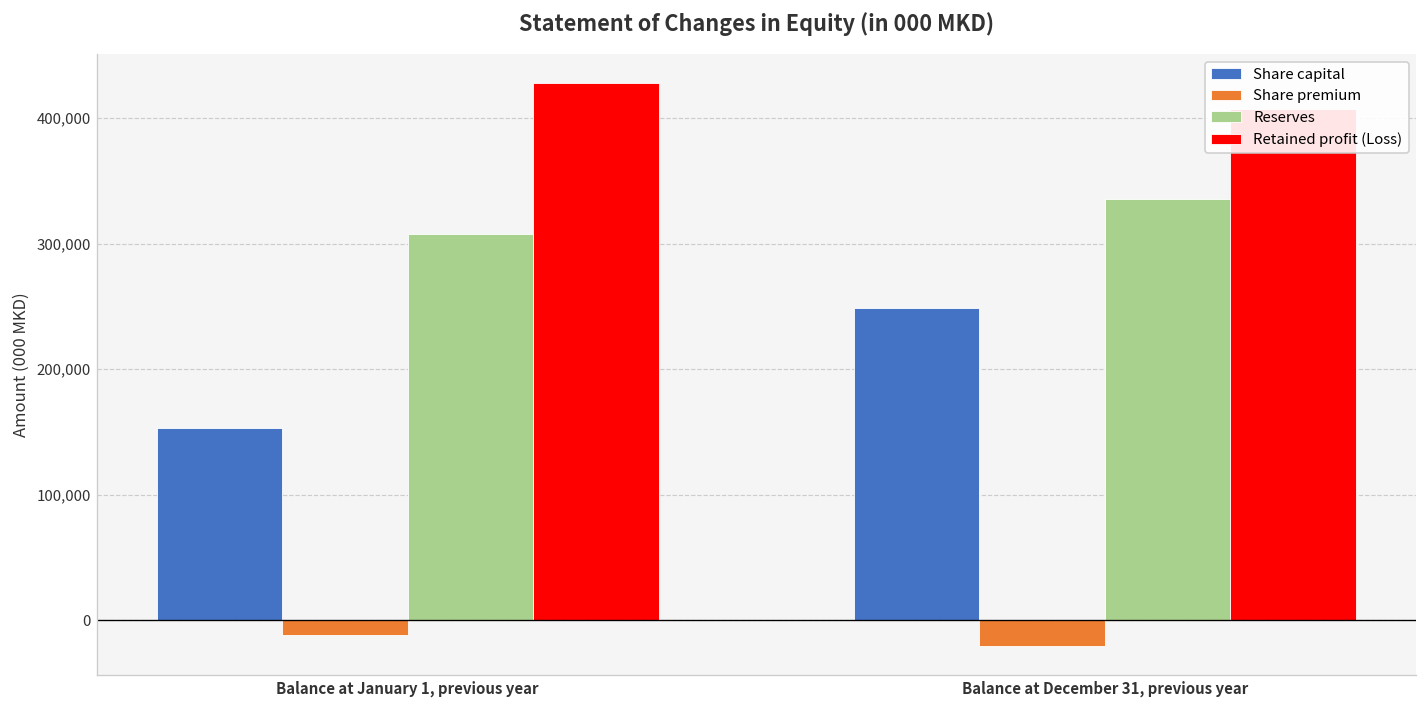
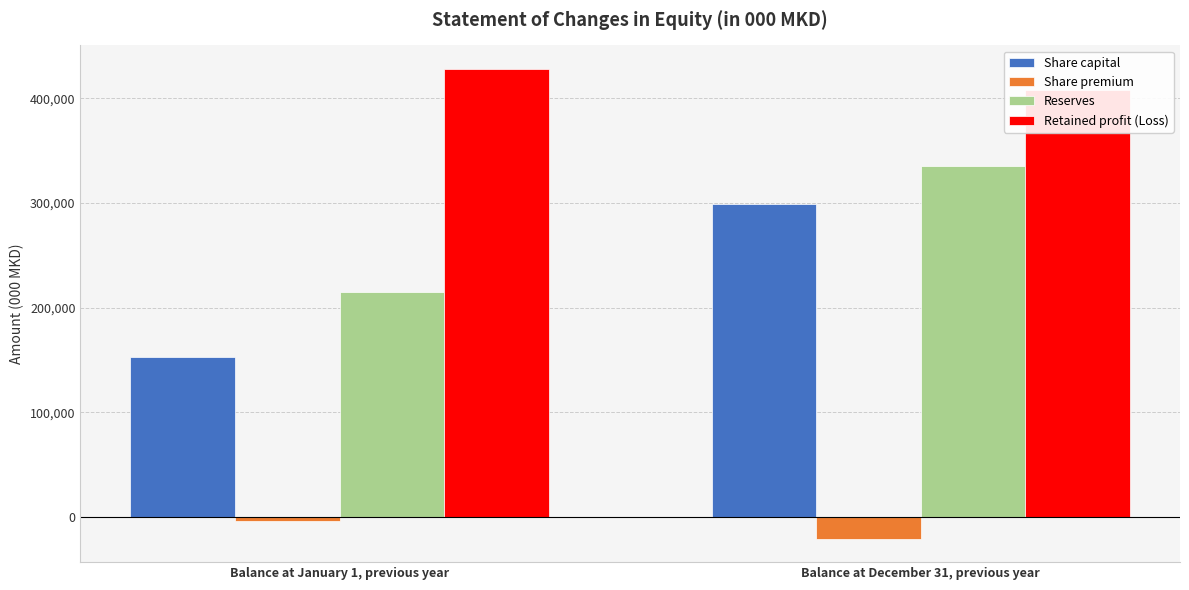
  {
    "Share capital": {
      "Balance at January 1, previous year": "153,000",
-     "Balance at December 31, previous year": "249,000"
+     "Balance at December 31, previous year": "299,000"
    },
    "Share premium": {
-     "Balance at January 1, previous year": "-12,000",
+     "Balance at January 1, previous year": "-4,000",
      "Balance at December 31, previous year": "-21,000"
    },
    "Reserves": {
-     "Balance at January 1, previous year": "308,000",
+     "Balance at January 1, previous year": "215,000",
      "Balance at December 31, previous year": "336,000"
    },
    "Retained profit (Loss)": {
      "Balance at January 1, previous year": "428,000"
    }
  }
